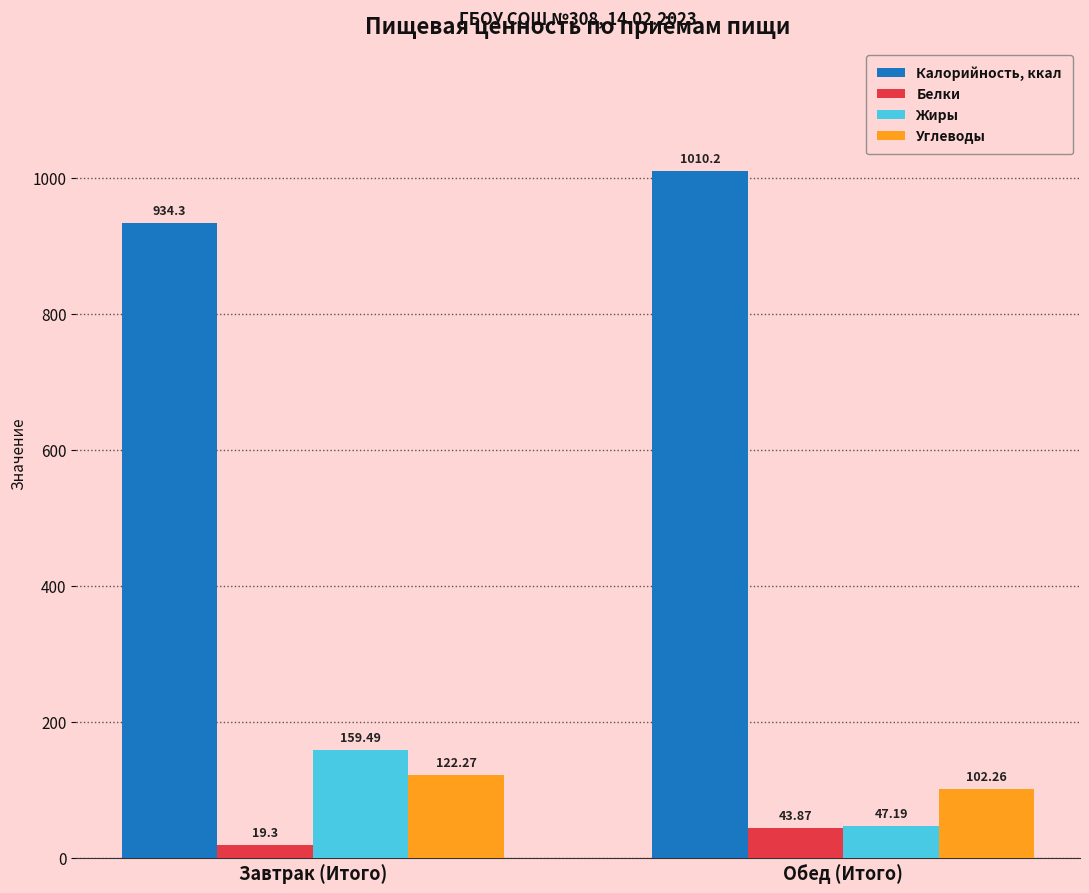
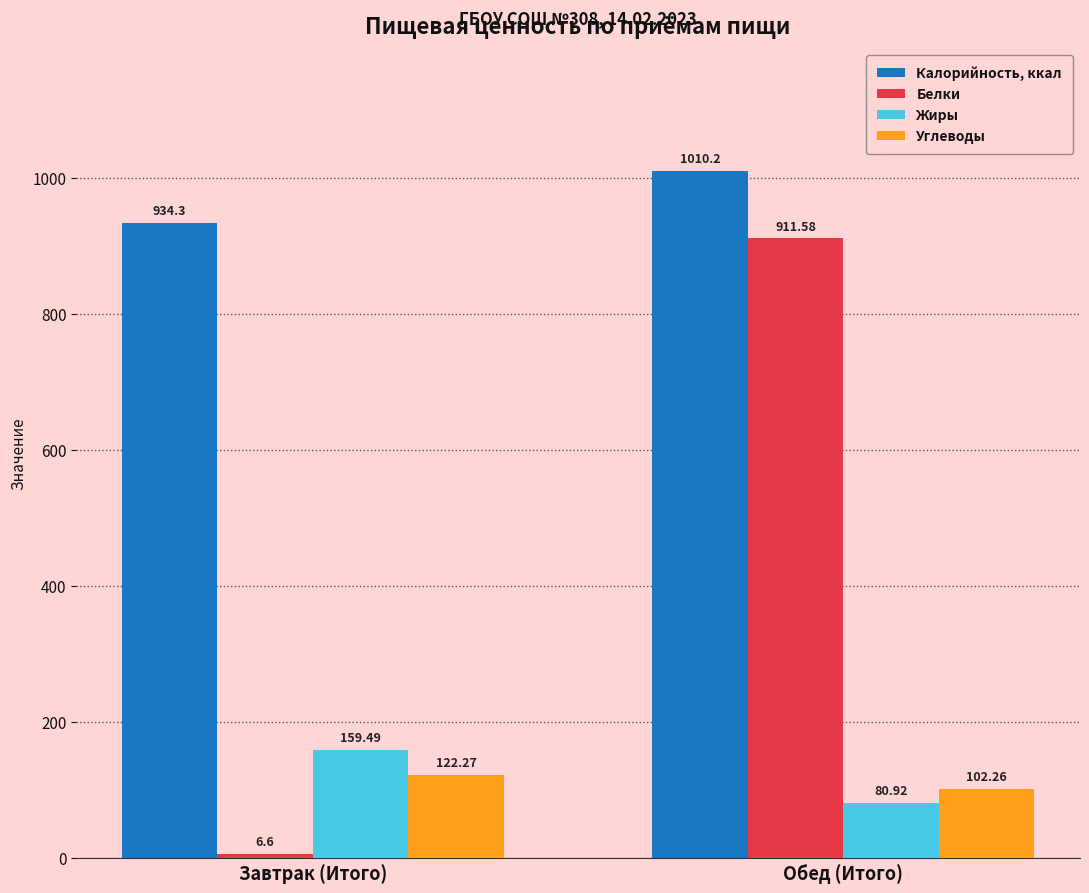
  {
    "Калорийность, ккал": {
      "Завтрак (Итого)": 934.3,
      "Обед (Итого)": 1010.2
    },
    "Белки": {
-     "Завтрак (Итого)": 19.3,
-     "Обед (Итого)": 43.87
+     "Завтрак (Итого)": 6.6,
+     "Обед (Итого)": 911.58
    },
    "Жиры": {
      "Завтрак (Итого)": 159.49,
-     "Обед (Итого)": 47.19
+     "Обед (Итого)": 80.92
    },
    "Углеводы": {
      "Завтрак (Итого)": 122.27,
      "Обед (Итого)": 102.26
    }
  }
